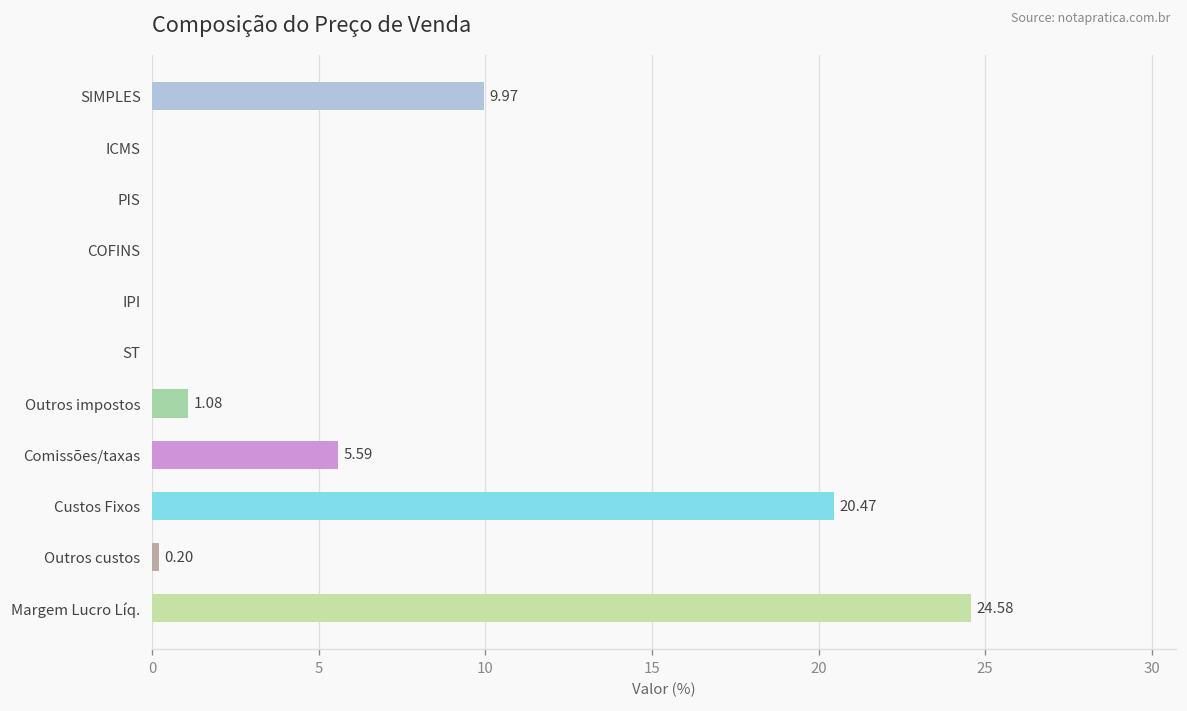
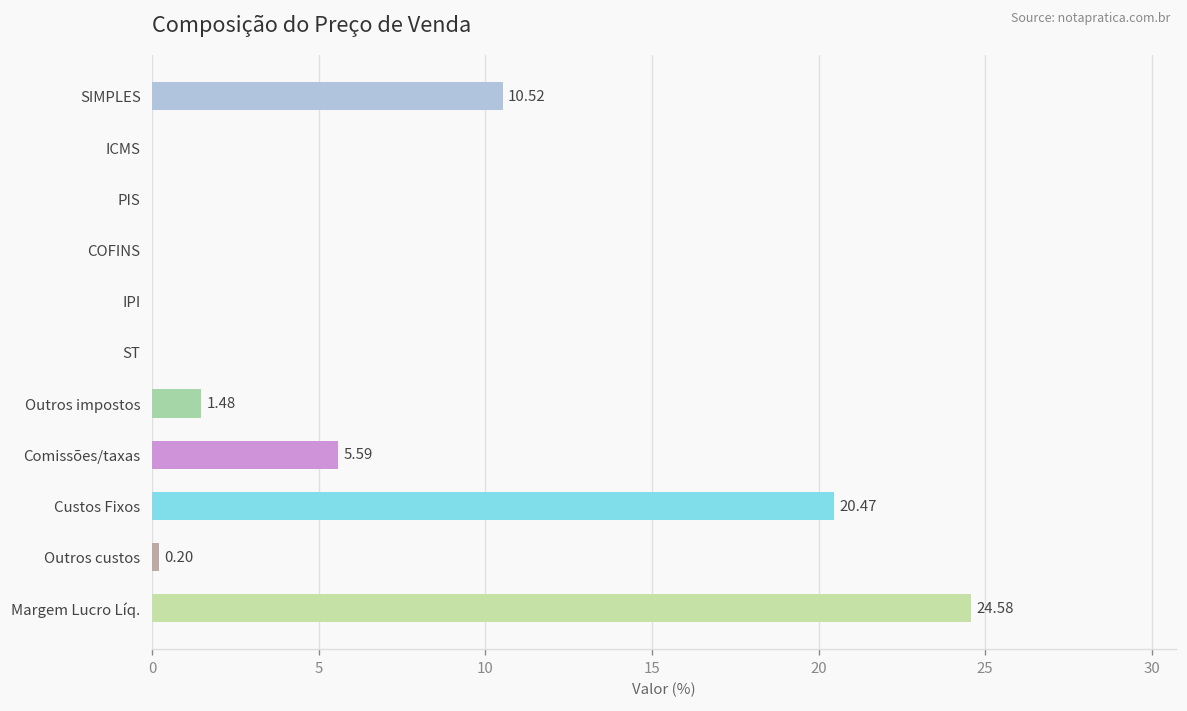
  {
-   "SIMPLES": 9.97,
-   "Outros impostos": 1.08,
+   "SIMPLES": 10.52,
+   "Outros impostos": 1.48,
    "Comissões/taxas": 5.59,
    "Custos Fixos": 20.47,
    "Outros custos": 0.20,
    "Margem Lucro Líq.": 24.58
  }
